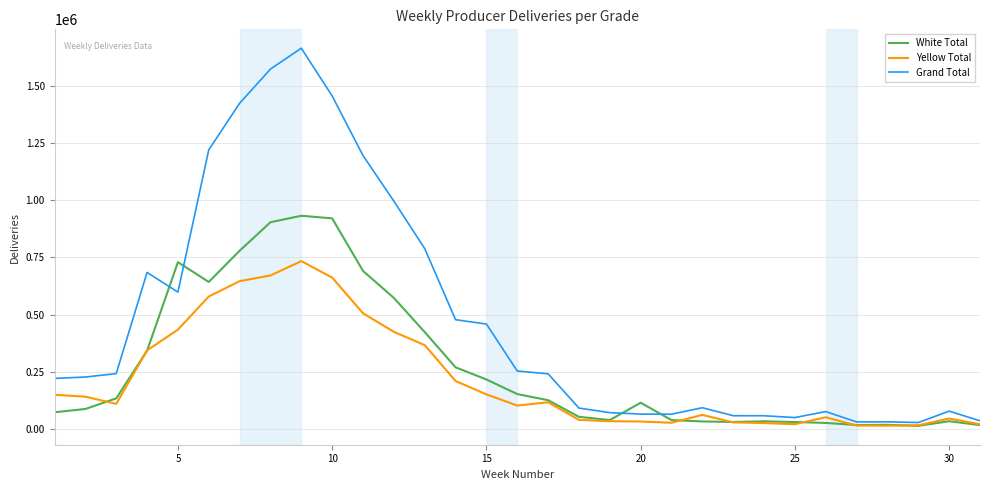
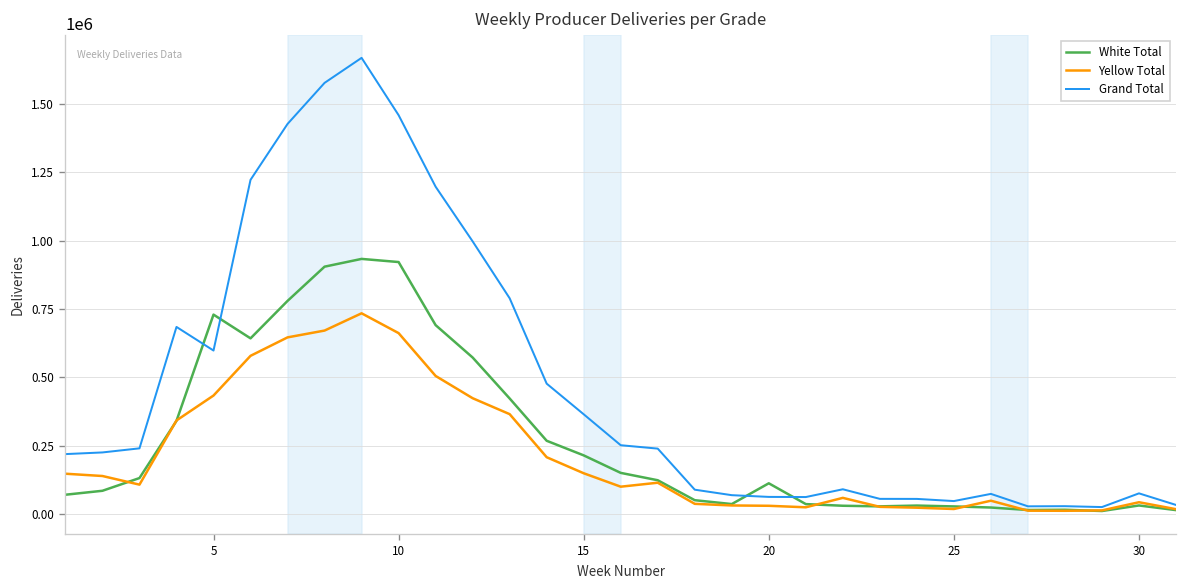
  {
    "White Total": {
      "5": 730000,
      "10": 920000,
      "15": 220000,
      "20": 110000,
      "30": 30000
    },
    "Yellow Total": {
      "5": 430000,
      "10": 660000,
      "15": 150000,
      "20": 30000,
      "30": 40000
    },
    "Grand Total": {
      "5": 600000,
      "10": 1460000,
-     "15": 460000,
+     "15": 370000,
      "20": 60000,
      "25": 50000,
      "30": 80000
    }
  }
